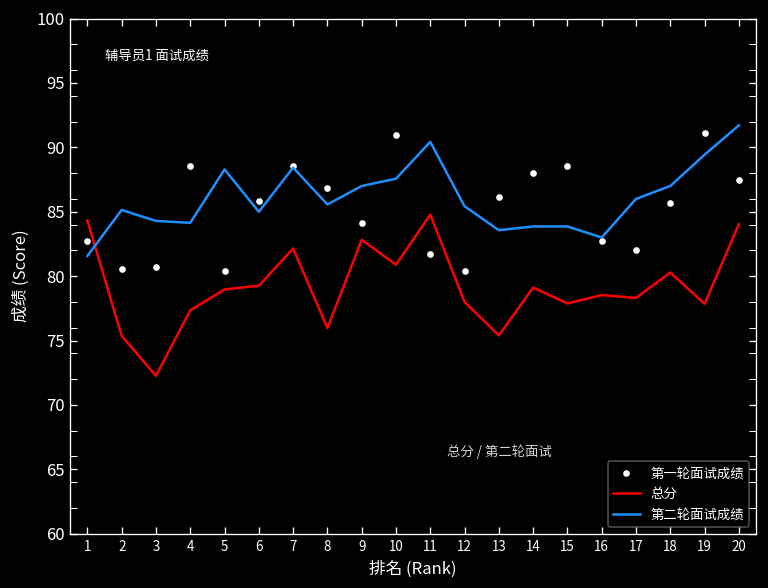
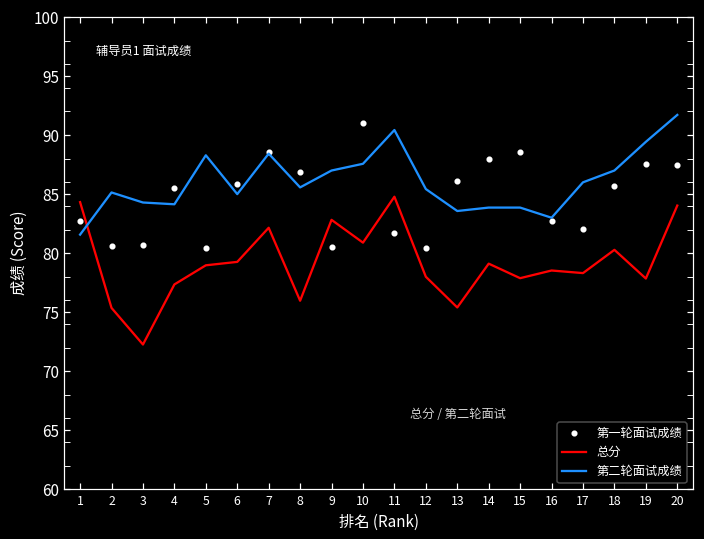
  {
    "第一轮面试成绩": {
      "1": 82.7,
      "2": 80.6,
      "3": 80.7,
-     "4": 88.6,
+     "4": 85.5,
      "5": 80.4,
      "6": 85.9,
      "8": 86.9,
-     "9": 84.1,
+     "9": 80.5,
      "10": 91.0,
      "11": 81.7,
      "12": 80.4,
      "13": 86.1,
      "14": 88.0,
      "15": 88.6,
      "16": 82.7,
      "17": 82.0,
      "18": 85.7,
-     "19": 91.1,
+     "19": 87.6,
      "20": 87.4
    },
    "总分": {
      "1": 84.3,
      "2": 75.4,
      "3": 72.3,
      "4": 77.4,
      "5": 79.0,
      "6": 79.3,
      "7": 82.2,
      "8": 76.0,
      "9": 82.8,
      "10": 80.9,
      "11": 84.8,
      "12": 78.0,
      "13": 75.4,
      "14": 79.1,
      "15": 77.9,
      "16": 78.5,
      "17": 78.3,
      "18": 80.3,
      "19": 77.9,
      "20": 84.0
    },
    "第二轮面试成绩": {
      "1": 81.6,
      "2": 85.1,
      "3": 84.3,
      "4": 84.1,
      "5": 88.3,
      "6": 85.0,
      "8": 85.6,
      "9": 87.0,
      "10": 87.6,
      "11": 90.4,
      "12": 85.4,
      "13": 83.6,
      "14": 83.9,
      "15": 83.9,
      "16": 83.0,
      "17": 86.0,
      "18": 87.0,
      "19": 89.4,
      "20": 91.7
    }
  }
